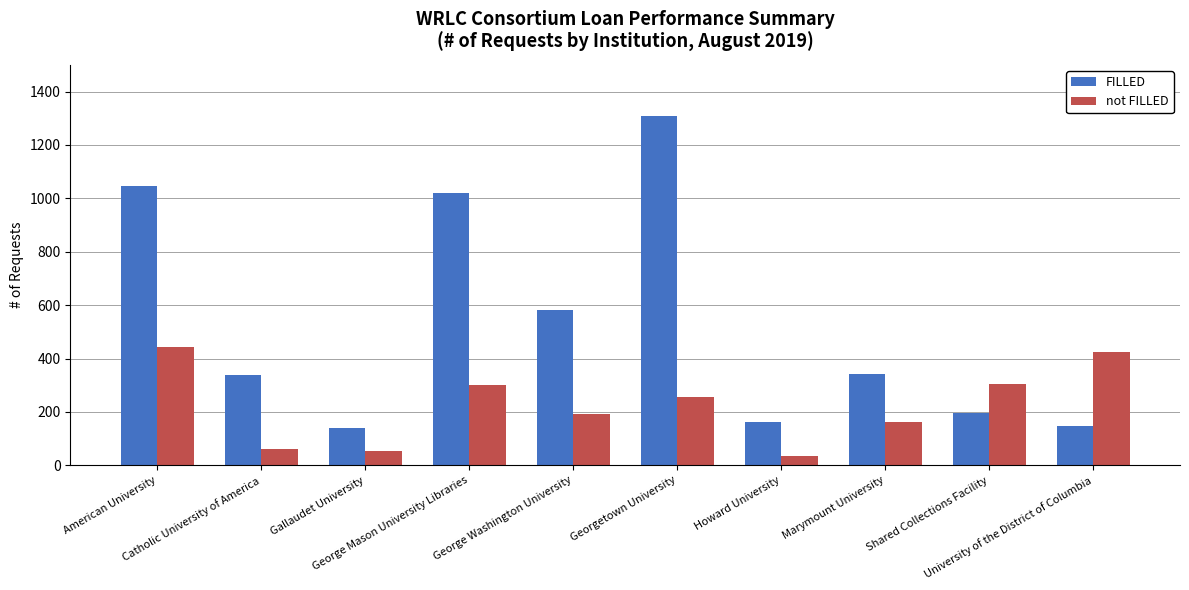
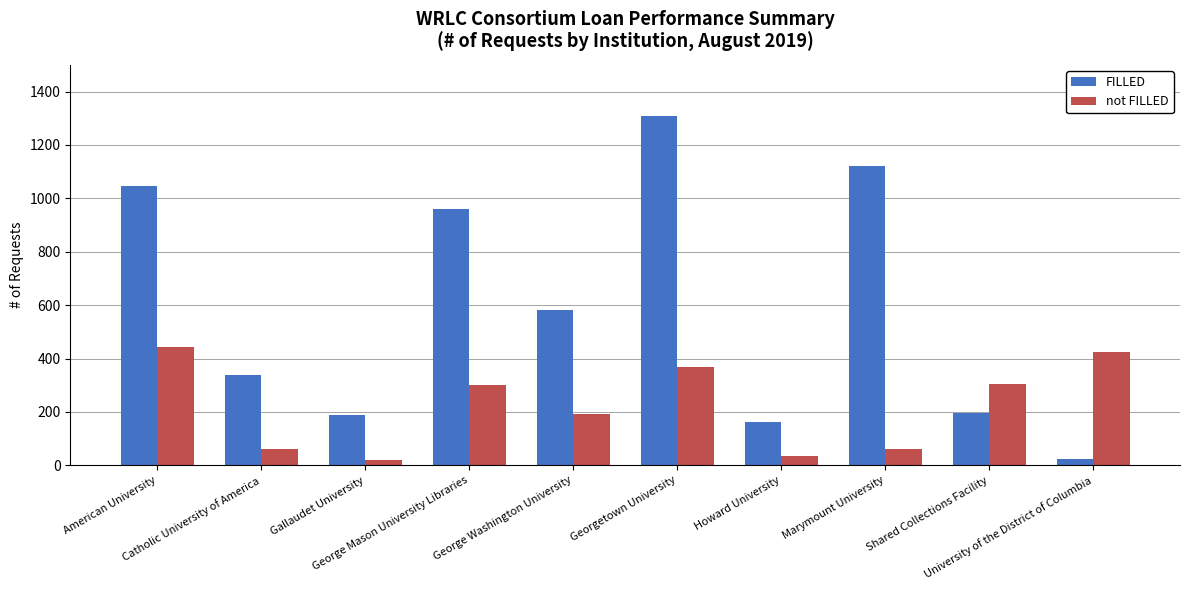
  {
    "FILLED": {
      "American University": 1050,
      "Catholic University of America": 340,
-     "Gallaudet University": 140,
-     "George Mason University Libraries": 1020,
+     "Gallaudet University": 190,
+     "George Mason University Libraries": 960,
      "George Washington University": 580,
      "Georgetown University": 1310,
      "Howard University": 160,
-     "Marymount University": 340,
+     "Marymount University": 1120,
      "Shared Collections Facility": 200,
-     "University of the District of Columbia": 150
+     "University of the District of Columbia": 20
    },
    "not FILLED": {
      "American University": 440,
      "Catholic University of America": 60,
-     "Gallaudet University": 50,
+     "Gallaudet University": 20,
      "George Mason University Libraries": 300,
      "George Washington University": 190,
-     "Georgetown University": 260,
+     "Georgetown University": 370,
      "Howard University": 40,
-     "Marymount University": 160,
+     "Marymount University": 60,
      "Shared Collections Facility": 310,
      "University of the District of Columbia": 430
    }
  }
